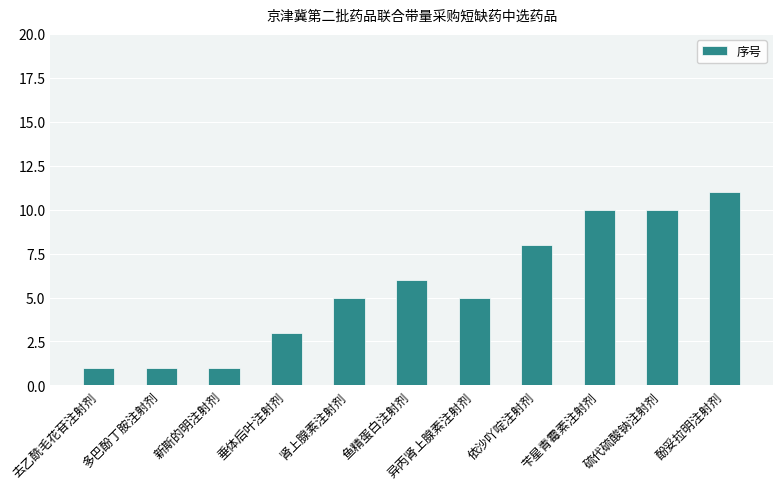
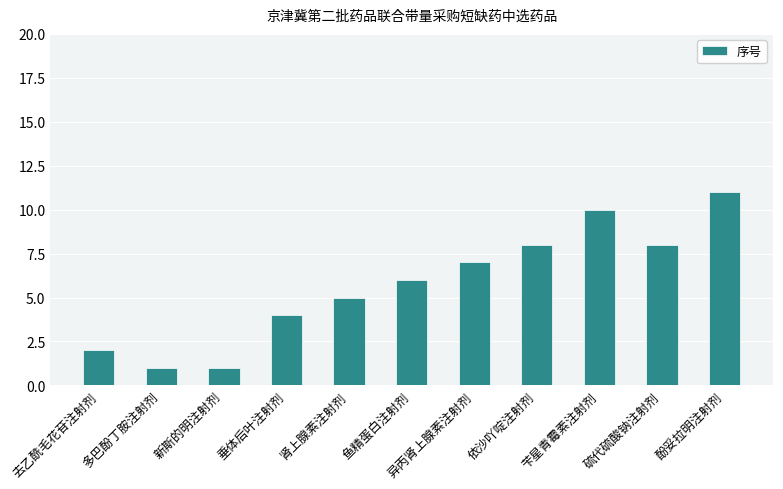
  {
-   "去乙酰毛花苷注射剂": 1,
+   "去乙酰毛花苷注射剂": 2,
    "多巴酚丁胺注射剂": 1,
    "新斯的明注射剂": 1,
-   "垂体后叶注射剂": 3,
+   "垂体后叶注射剂": 4,
    "肾上腺素注射剂": 5,
    "鱼精蛋白注射剂": 6,
-   "异丙肾上腺素注射剂": 5,
+   "异丙肾上腺素注射剂": 7,
    "依沙吖啶注射剂": 8,
    "苄星青霉素注射剂": 10,
-   "硫代硫酸钠注射剂": 10,
+   "硫代硫酸钠注射剂": 8,
    "酚妥拉明注射剂": 11
  }
